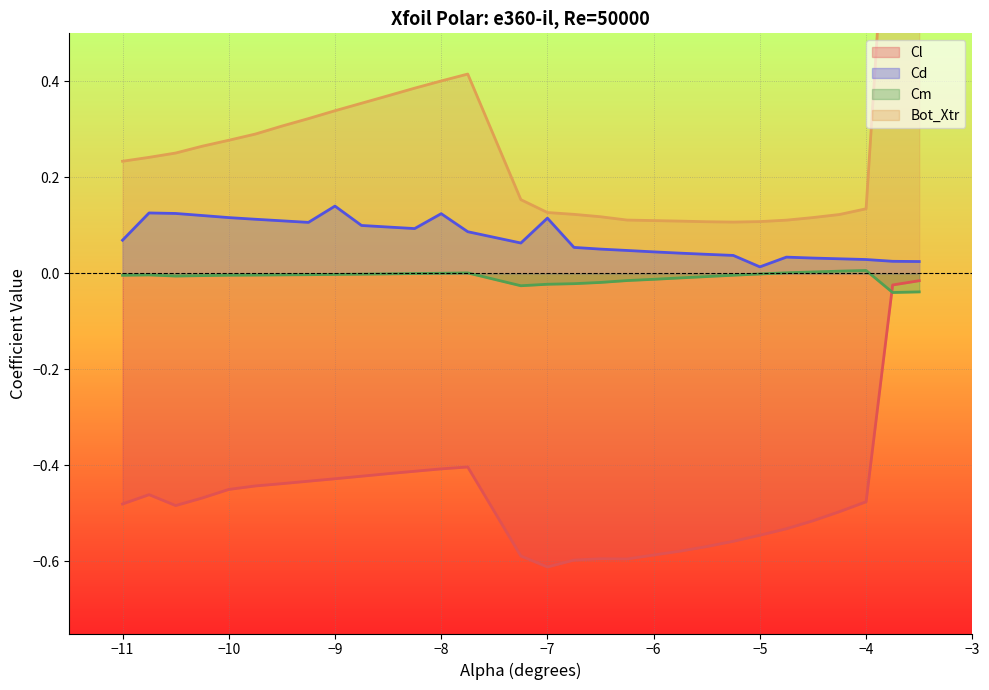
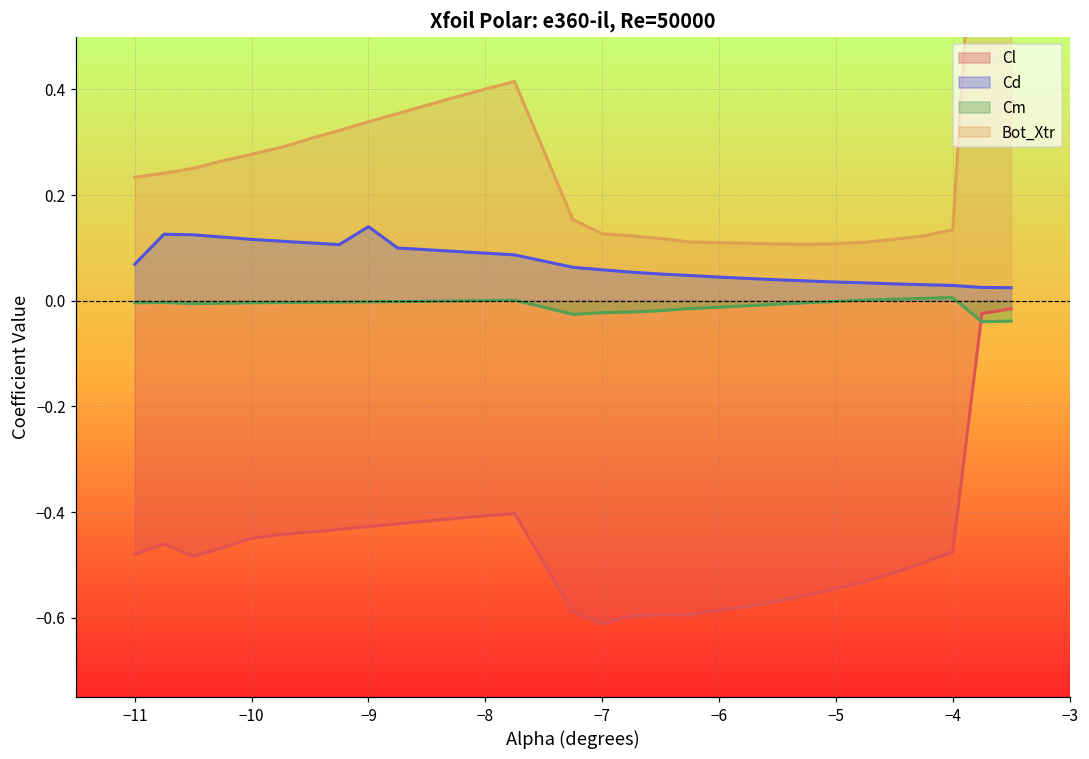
  {
    "Cd": {
      "−11": 0.07,
      "−10": 0.12,
      "−9": 0.14,
-     "−8": 0.12,
-     "−7": 0.12,
+     "−8": 0.09,
+     "−7": 0.06,
      "−6": 0.04,
-     "−5": 0.01,
+     "−5": 0.04,
      "−4": 0.03
    }
  }
